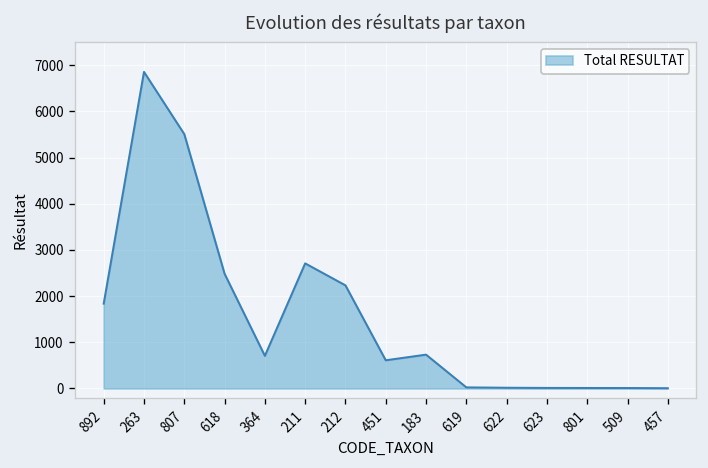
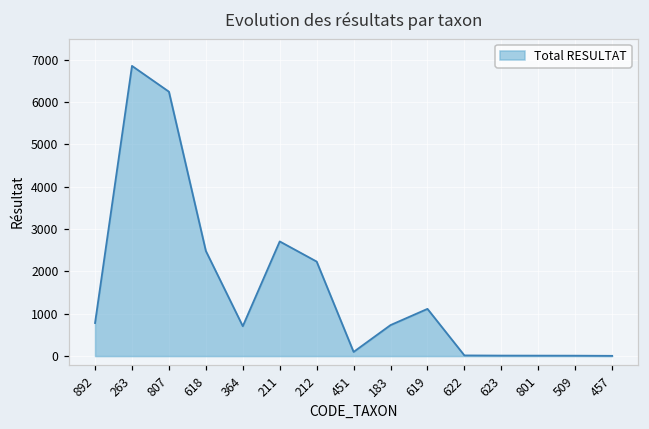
  {
-   "892": 1800,
+   "892": 800,
    "263": 6900,
-   "807": 5500,
+   "807": 6200,
    "618": 2500,
    "364": 700,
    "211": 2700,
    "212": 2200,
-   "451": 600,
+   "451": 100,
    "183": 700,
-   "619": 0,
+   "619": 1100,
    "622": 0,
    "623": 0,
    "801": 0,
    "509": 0,
    "457": 0
  }
